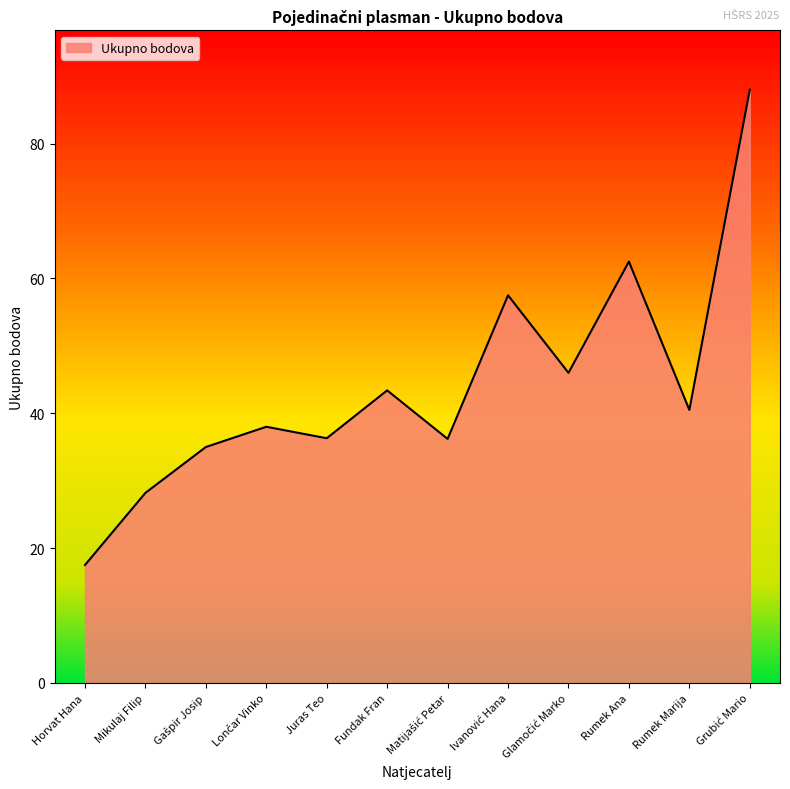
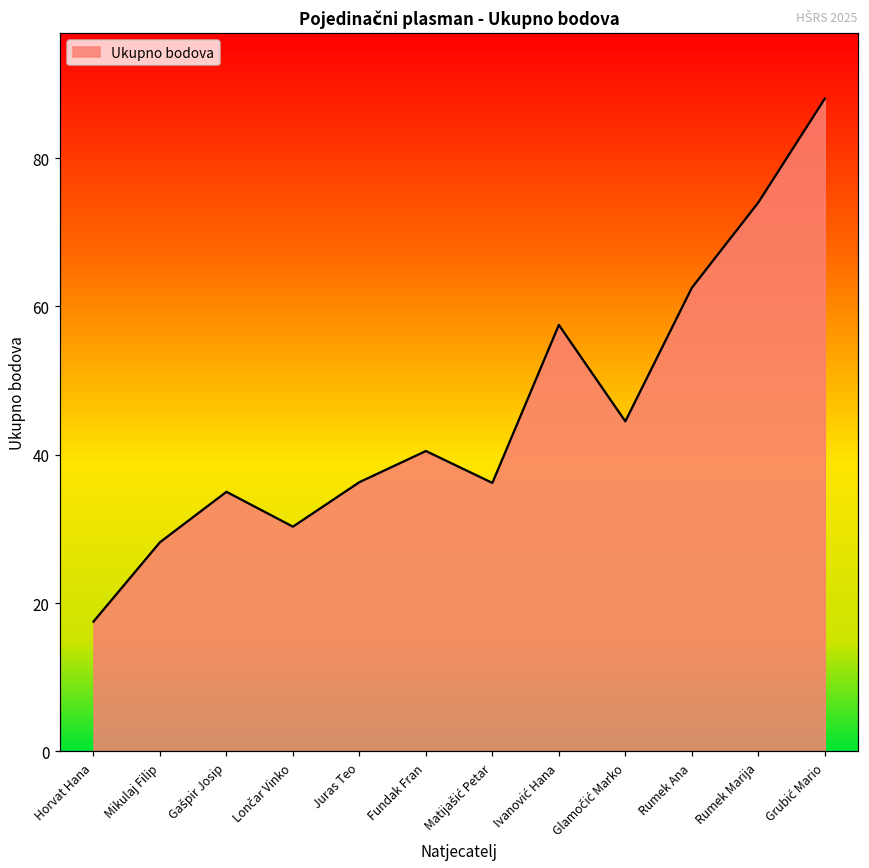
  {
    "Horvat Hana": 18,
    "Mikulaj Filip": 28,
    "Gašpir Josip": 35,
-   "Lončar Vinko": 38,
+   "Lončar Vinko": 30,
    "Juras Teo": 36,
-   "Fundak Fran": 43,
+   "Fundak Fran": 41,
    "Matijašić Petar": 36,
    "Ivanović Hana": 58,
-   "Glamočić Marko": 46,
+   "Glamočić Marko": 45,
    "Rumek Ana": 63,
-   "Rumek Marija": 41,
+   "Rumek Marija": 74,
    "Grubić Mario": 88
  }
